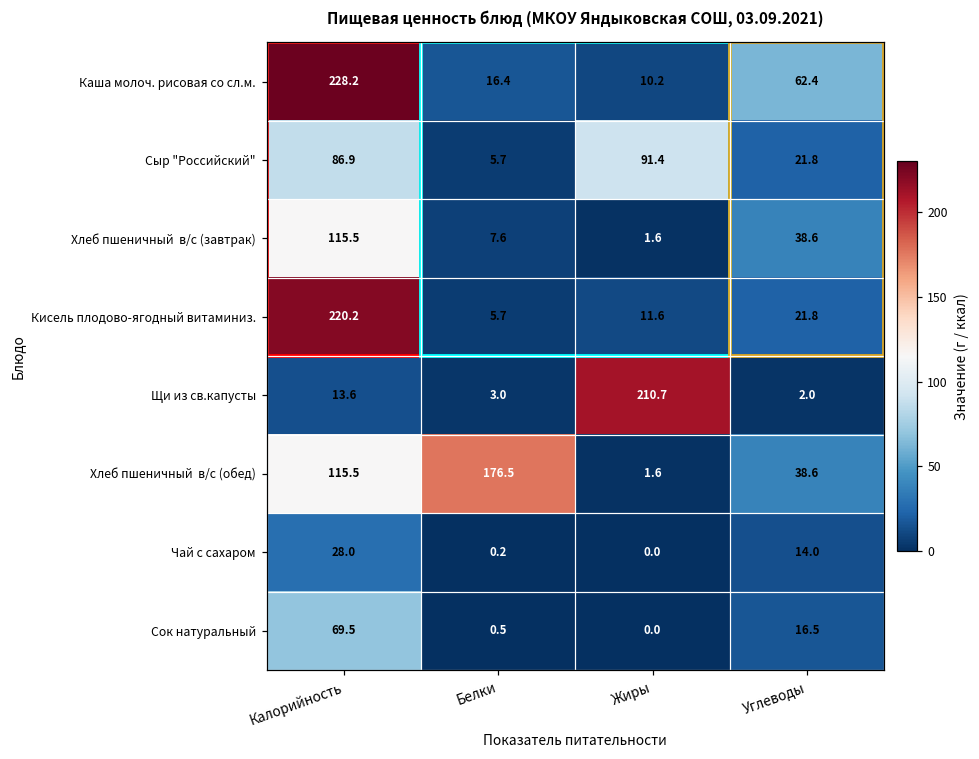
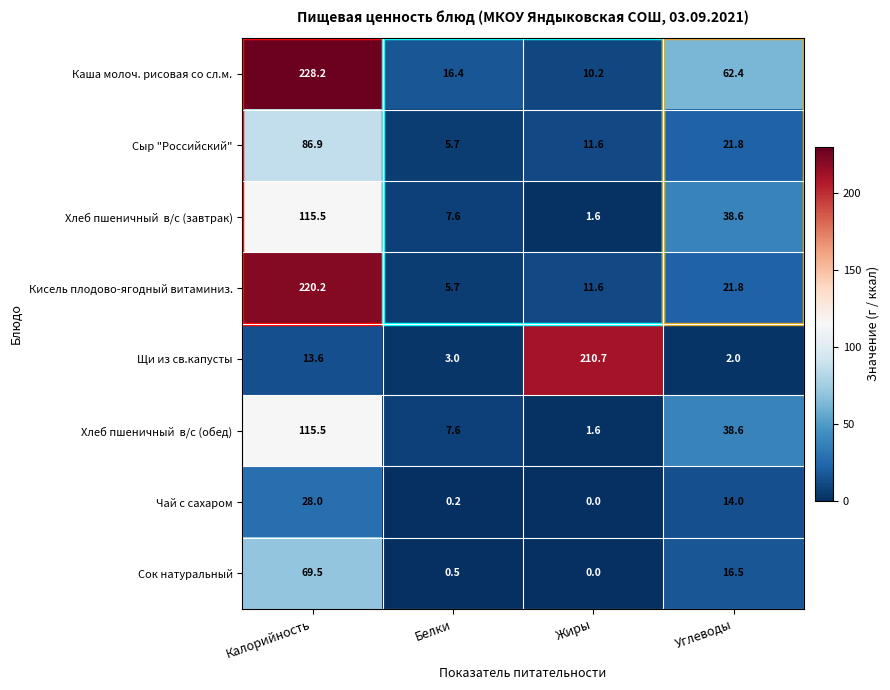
  {
    "Каша молоч. рисовая со сл.м.": {
      "Калорийность": 228.2,
      "Белки": 16.4,
      "Жиры": 10.2,
      "Углеводы": 62.4
    },
    "Сыр \"Российский\"": {
      "Калорийность": 86.9,
      "Белки": 5.7,
-     "Жиры": 91.4,
+     "Жиры": 11.6,
      "Углеводы": 21.8
    },
    "Хлеб пшеничный в/с (завтрак)": {
      "Калорийность": 115.5,
      "Белки": 7.6,
      "Жиры": 1.6,
      "Углеводы": 38.6
    },
    "Кисель плодово-ягодный витаминиз.": {
      "Калорийность": 220.2,
      "Белки": 5.7,
      "Жиры": 11.6,
      "Углеводы": 21.8
    },
    "Щи из св.капусты": {
      "Калорийность": 13.6,
      "Белки": 3.0,
      "Жиры": 210.7,
      "Углеводы": 2.0
    },
    "Хлеб пшеничный в/с (обед)": {
      "Калорийность": 115.5,
-     "Белки": 176.5,
+     "Белки": 7.6,
      "Жиры": 1.6,
      "Углеводы": 38.6
    },
    "Чай с сахаром": {
      "Калорийность": 28.0,
      "Белки": 0.2,
      "Жиры": 0.0,
      "Углеводы": 14.0
    },
    "Сок натуральный": {
      "Калорийность": 69.5,
      "Белки": 0.5,
      "Жиры": 0.0,
      "Углеводы": 16.5
    }
  }
